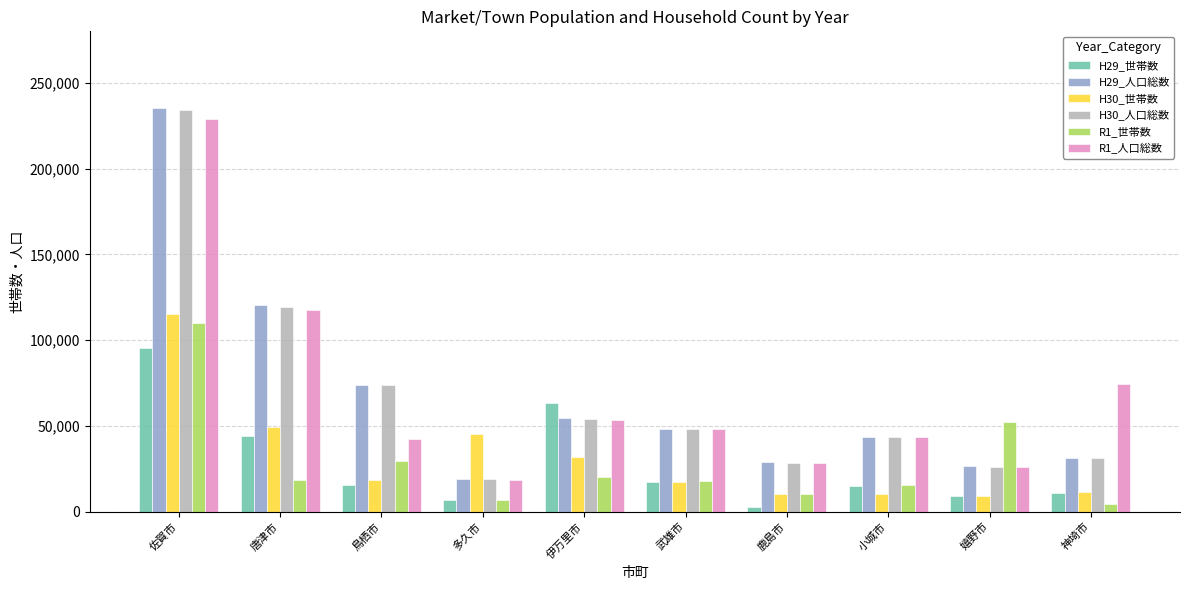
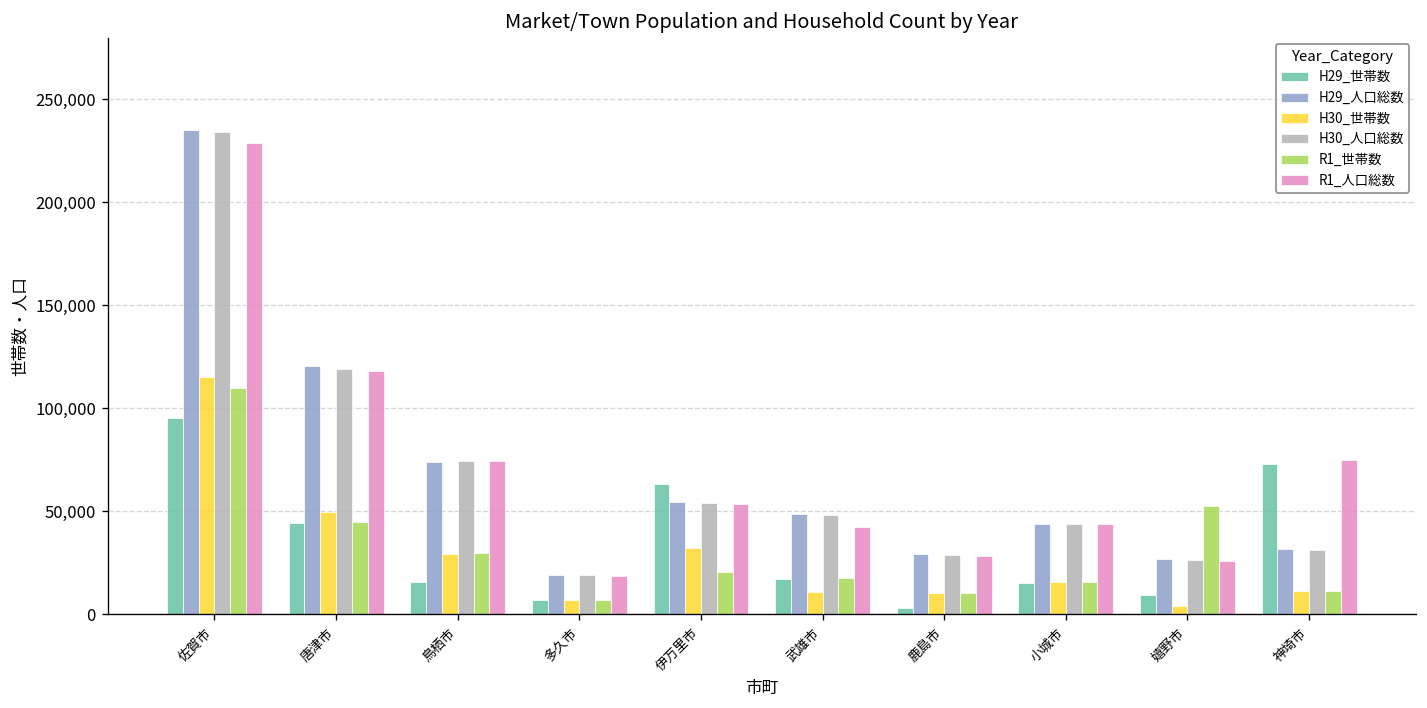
  {
    "H29_世帯数": {
      "佐賀市": "95,000",
      "唐津市": "44,000",
      "鳥栖市": "16,000",
      "多久市": "7,000",
      "伊万里市": "63,000",
      "武雄市": "17,000",
      "鹿島市": "3,000",
      "小城市": "15,000",
      "嬉野市": "9,000",
-     "神埼市": "11,000"
+     "神埼市": "73,000"
    },
    "H30_世帯数": {
      "佐賀市": "115,000",
      "唐津市": "49,000",
-     "鳥栖市": "19,000",
-     "多久市": "45,000",
+     "鳥栖市": "29,000",
+     "多久市": "7,000",
      "伊万里市": "32,000",
-     "武雄市": "17,000",
+     "武雄市": "11,000",
      "鹿島市": "10,000",
-     "小城市": "10,000",
-     "嬉野市": "9,000",
+     "小城市": "15,000",
+     "嬉野市": "4,000",
      "神埼市": "11,000"
    },
    "R1_世帯数": {
      "佐賀市": "110,000",
-     "唐津市": "19,000",
+     "唐津市": "45,000",
      "鳥栖市": "30,000",
      "多久市": "7,000",
      "伊万里市": "20,000",
      "武雄市": "18,000",
      "鹿島市": "10,000",
      "小城市": "16,000",
      "嬉野市": "52,000",
-     "神埼市": "5,000"
+     "神埼市": "11,000"
    },
    "R1_人口総数": {
      "佐賀市": "229,000",
      "唐津市": "118,000",
-     "鳥栖市": "42,000",
+     "鳥栖市": "74,000",
      "多久市": "19,000",
      "伊万里市": "53,000",
-     "武雄市": "48,000",
+     "武雄市": "42,000",
      "鹿島市": "28,000",
      "小城市": "44,000",
      "嬉野市": "26,000",
      "神埼市": "75,000"
    }
  }
